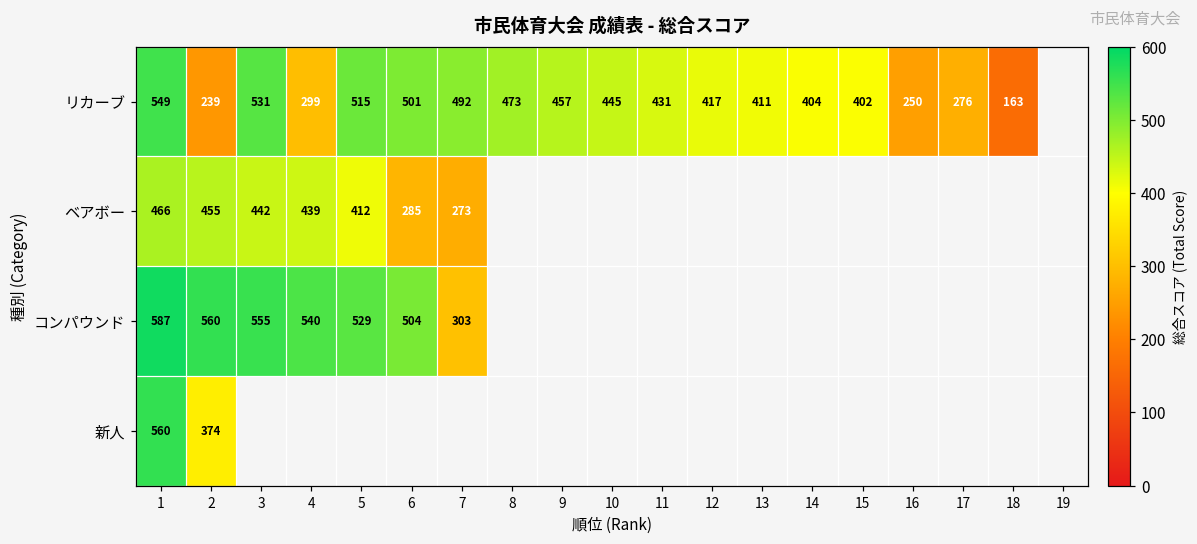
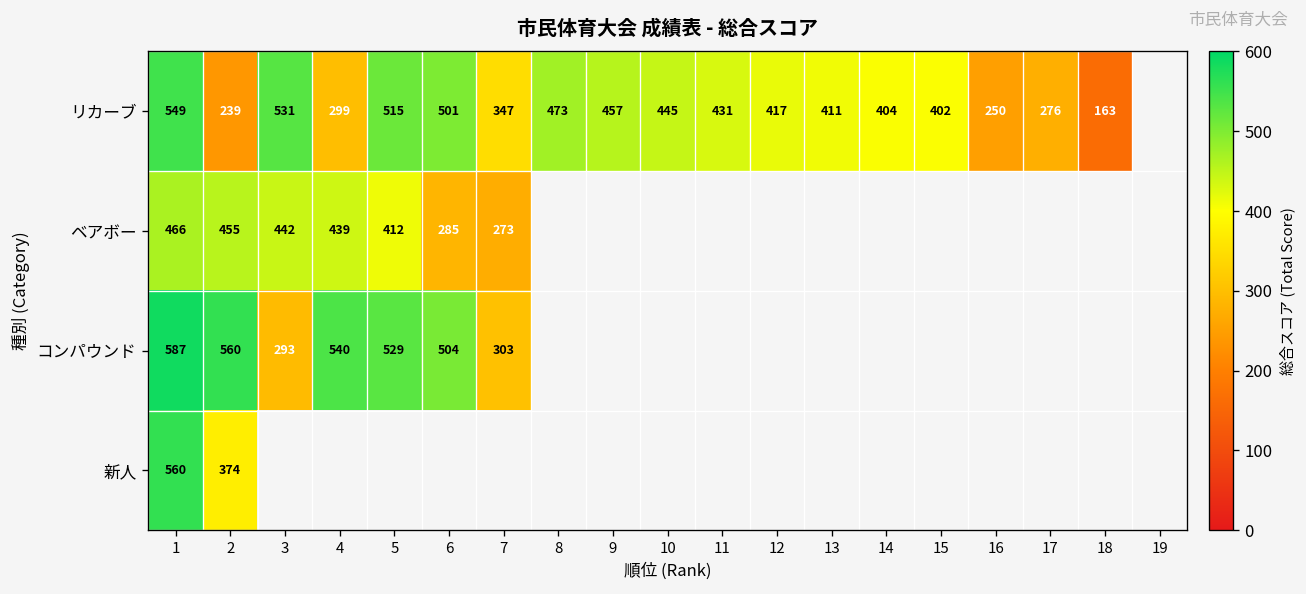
  {
    "リカーブ": {
      "1": 549,
      "2": 239,
      "3": 531,
      "4": 299,
      "5": 515,
      "6": 501,
-     "7": 492,
+     "7": 347,
      "8": 473,
      "9": 457,
      "10": 445,
      "11": 431,
      "12": 417,
      "13": 411,
      "14": 404,
      "15": 402,
      "16": 250,
      "17": 276,
      "18": 163
    },
    "ベアボー": {
      "1": 466,
      "2": 455,
      "3": 442,
      "4": 439,
      "5": 412,
      "6": 285,
      "7": 273
    },
    "コンパウンド": {
      "1": 587,
      "2": 560,
-     "3": 555,
+     "3": 293,
      "4": 540,
      "5": 529,
      "6": 504,
      "7": 303
    },
    "新人": {
      "1": 560,
      "2": 374
    }
  }
